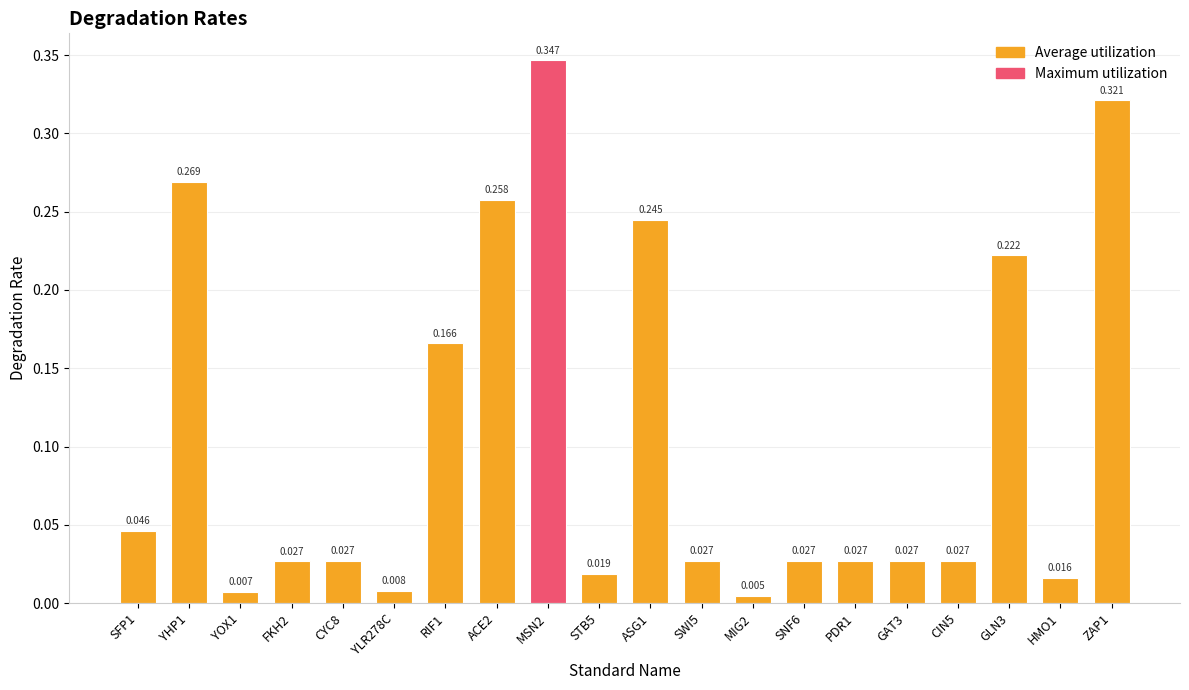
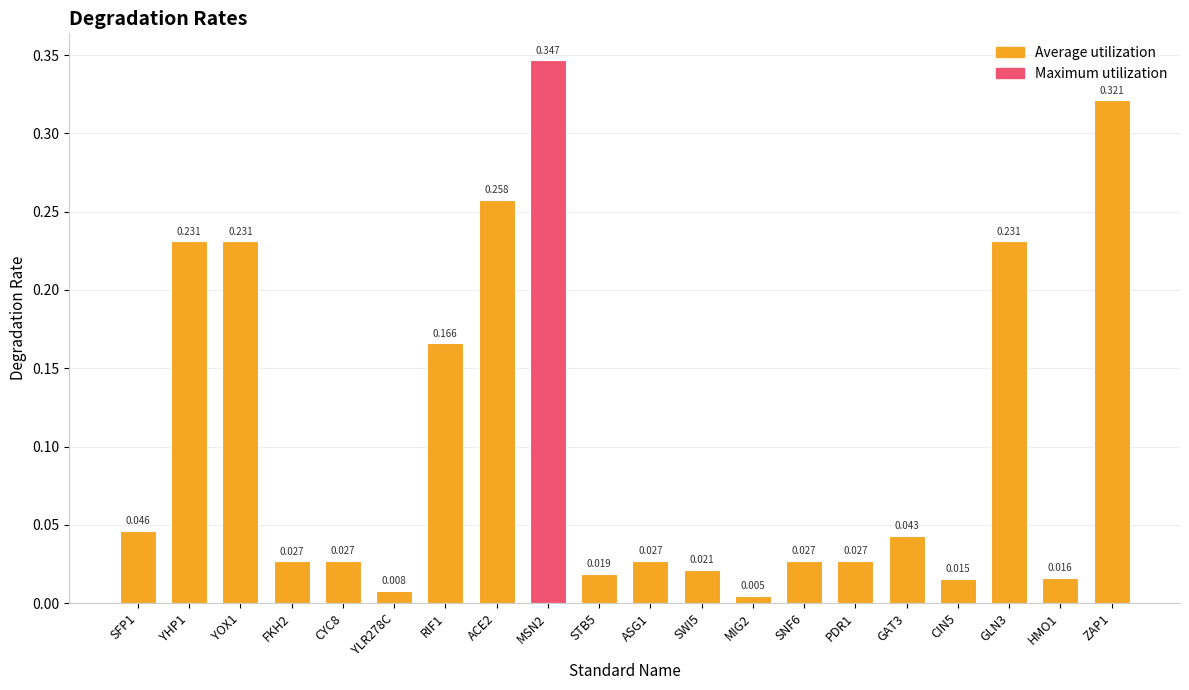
  {
    "SFP1": 0.046,
-   "YHP1": 0.269,
-   "YOX1": 0.007,
+   "YHP1": 0.231,
+   "YOX1": 0.231,
    "FKH2": 0.027,
    "CYC8": 0.027,
    "YLR278C": 0.008,
    "RIF1": 0.166,
    "ACE2": 0.258,
    "MSN2": 0.347,
    "STB5": 0.019,
-   "ASG1": 0.245,
-   "SWI5": 0.027,
+   "ASG1": 0.027,
+   "SWI5": 0.021,
    "MIG2": 0.005,
    "SNF6": 0.027,
    "PDR1": 0.027,
-   "GAT3": 0.027,
-   "CIN5": 0.027,
-   "GLN3": 0.222,
+   "GAT3": 0.043,
+   "CIN5": 0.015,
+   "GLN3": 0.231,
    "HMO1": 0.016,
    "ZAP1": 0.321
  }
